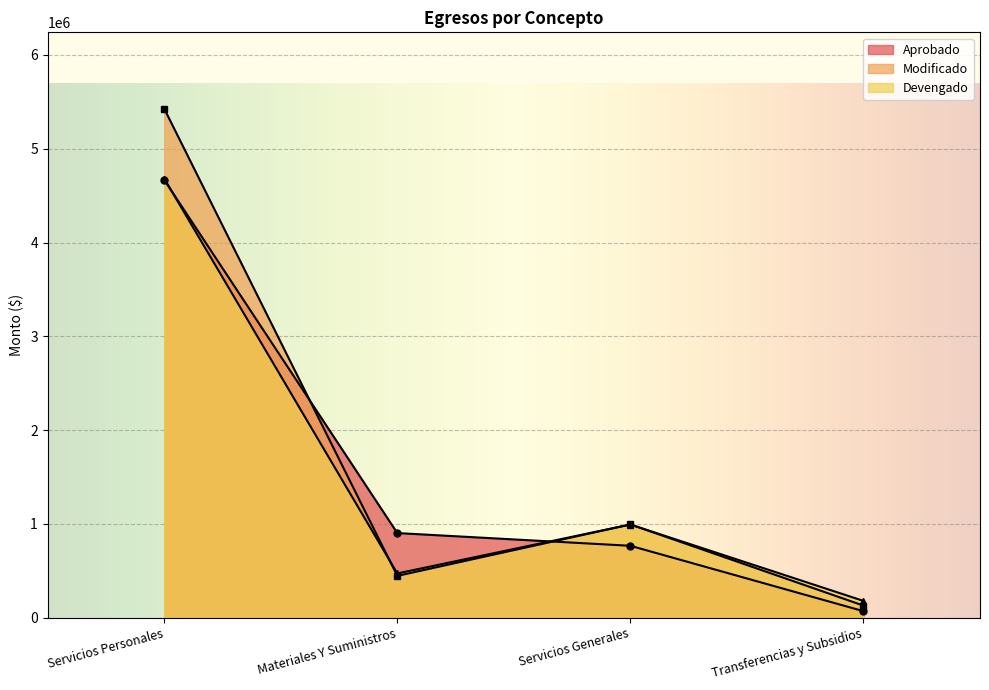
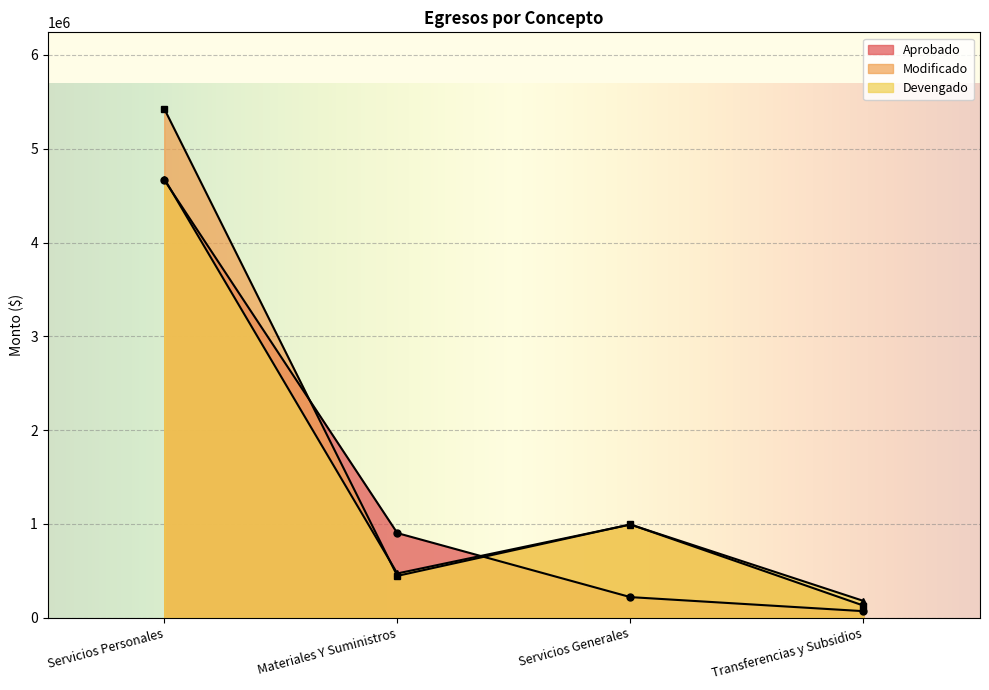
  {
    "Aprobado": {
      "Materiales Y Suministros": 900000,
-     "Servicios Generales": 800000,
+     "Servicios Generales": 200000,
      "Transferencias y Subsidios": 100000
    }
  }
